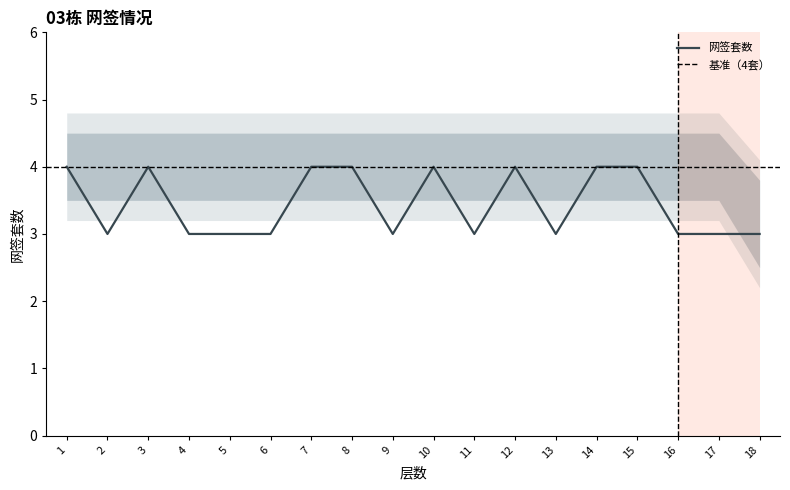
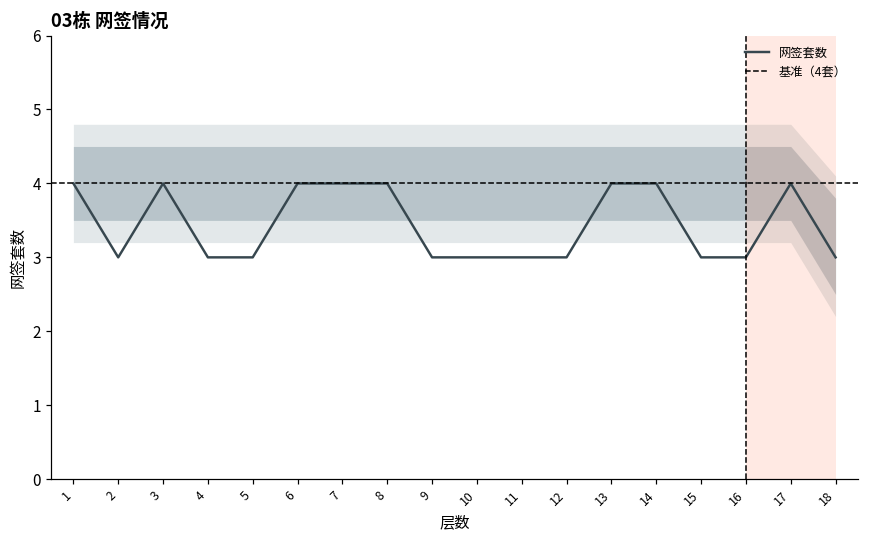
  {
    "网签套数": {
      "1": 4,
      "2": 3,
      "3": 4,
      "4": 3,
      "5": 3,
-     "6": 3,
+     "6": 4,
      "7": 4,
      "8": 4,
      "9": 3,
-     "10": 4,
+     "10": 3,
      "11": 3,
-     "12": 4,
-     "13": 3,
+     "12": 3,
+     "13": 4,
      "14": 4,
-     "15": 4,
+     "15": 3,
      "16": 3,
-     "17": 3,
+     "17": 4,
      "18": 3
    }
  }
